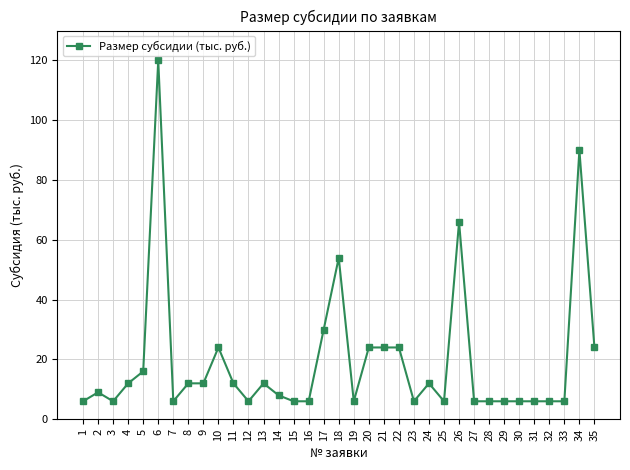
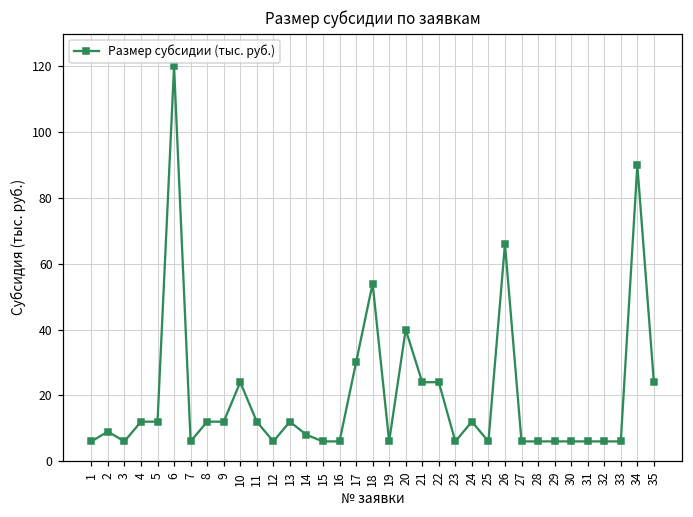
  {
    "1": 6,
    "2": 9,
    "3": 6,
    "4": 12,
-   "5": 16,
+   "5": 12,
    "6": 120,
    "7": 6,
    "8": 12,
    "9": 12,
    "10": 24,
    "11": 12,
    "12": 6,
    "13": 12,
    "14": 8,
    "15": 6,
    "16": 6,
    "17": 30,
    "18": 54,
    "19": 6,
-   "20": 24,
+   "20": 40,
    "21": 24,
    "22": 24,
    "23": 6,
    "24": 12,
    "25": 6,
    "26": 66,
    "27": 6,
    "28": 6,
    "29": 6,
    "30": 6,
    "31": 6,
    "32": 6,
    "33": 6,
    "34": 90,
    "35": 24
  }
